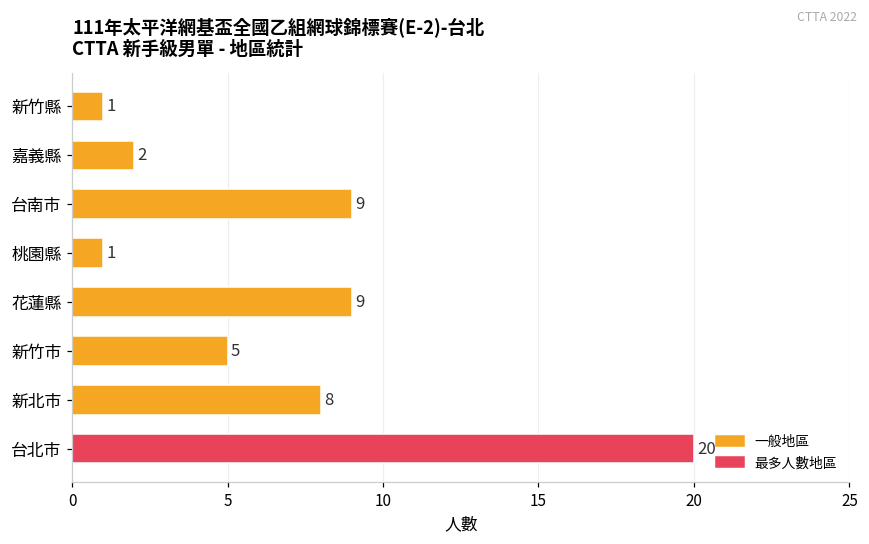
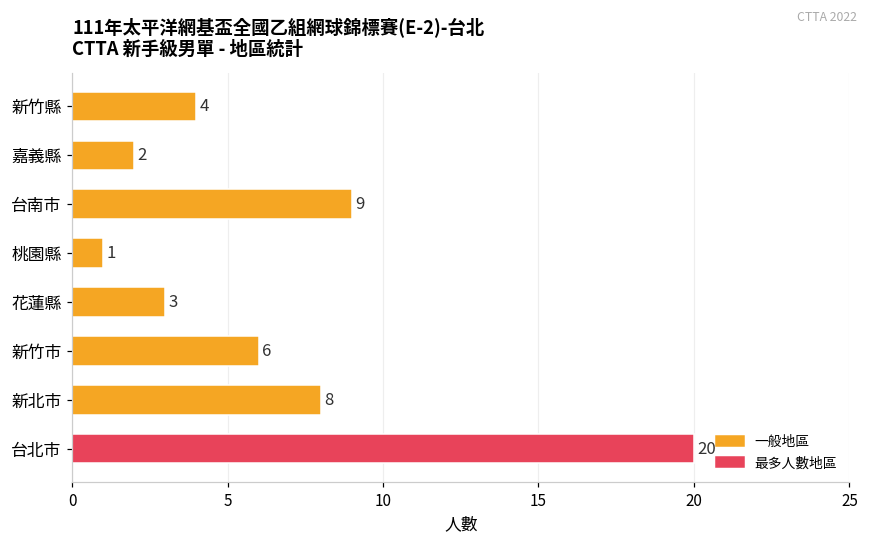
  {
-   "新竹縣": 1,
+   "新竹縣": 4,
    "嘉義縣": 2,
    "台南市": 9,
    "桃園縣": 1,
-   "花蓮縣": 9,
-   "新竹市": 5,
+   "花蓮縣": 3,
+   "新竹市": 6,
    "新北市": 8,
    "台北市": 20
  }
